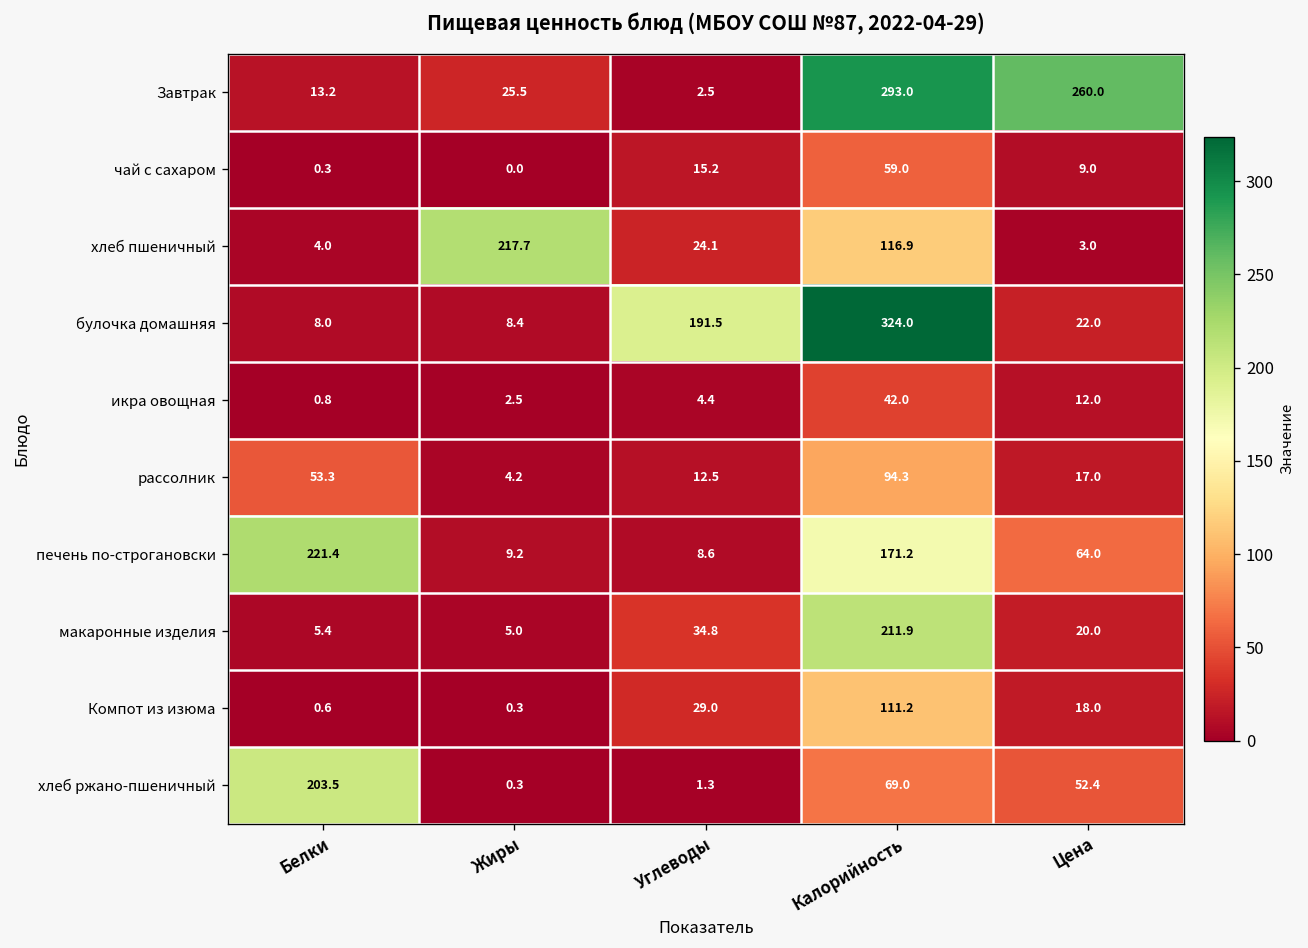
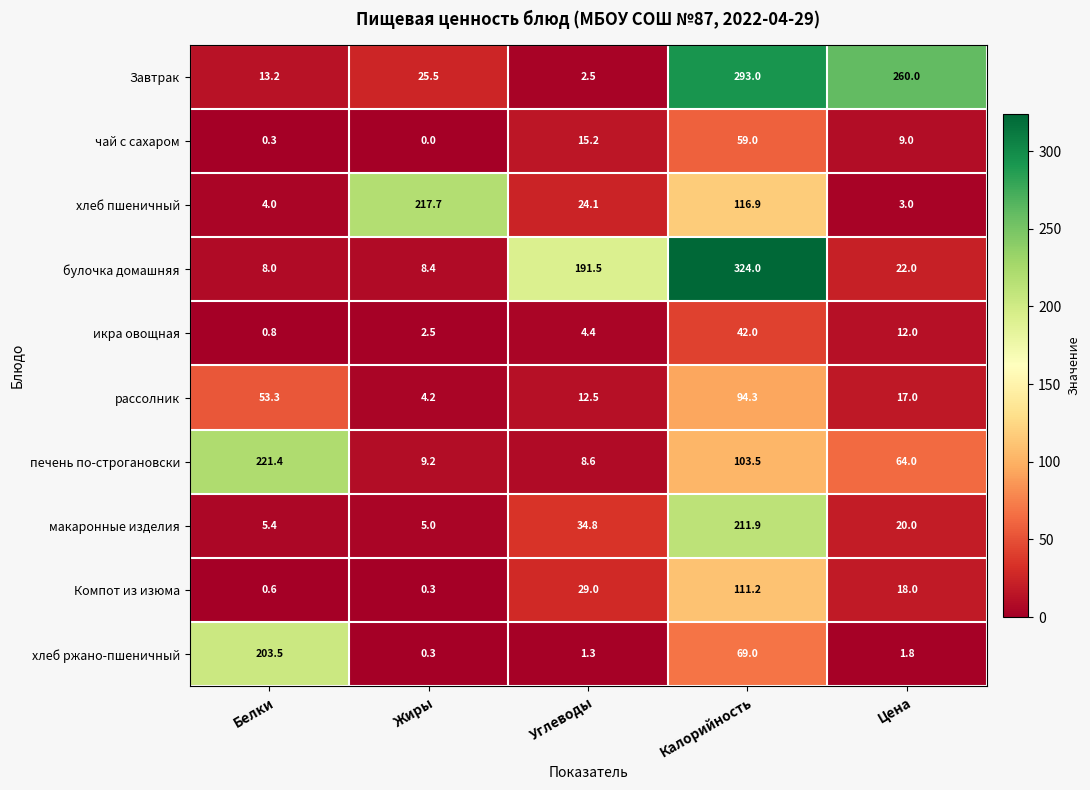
  {
    "Завтрак": {
      "Белки": 13.2,
      "Жиры": 25.5,
      "Углеводы": 2.5,
      "Калорийность": 293.0,
      "Цена": 260.0
    },
    "чай с сахаром": {
      "Белки": 0.3,
      "Жиры": 0.0,
      "Углеводы": 15.2,
      "Калорийность": 59.0,
      "Цена": 9.0
    },
    "хлеб пшеничный": {
      "Белки": 4.0,
      "Жиры": 217.7,
      "Углеводы": 24.1,
      "Калорийность": 116.9,
      "Цена": 3.0
    },
    "булочка домашняя": {
      "Белки": 8.0,
      "Жиры": 8.4,
      "Углеводы": 191.5,
      "Калорийность": 324.0,
      "Цена": 22.0
    },
    "икра овощная": {
      "Белки": 0.8,
      "Жиры": 2.5,
      "Углеводы": 4.4,
      "Калорийность": 42.0,
      "Цена": 12.0
    },
    "рассолник": {
      "Белки": 53.3,
      "Жиры": 4.2,
      "Углеводы": 12.5,
      "Калорийность": 94.3,
      "Цена": 17.0
    },
    "печень по-строгановски": {
      "Белки": 221.4,
      "Жиры": 9.2,
      "Углеводы": 8.6,
-     "Калорийность": 171.2,
+     "Калорийность": 103.5,
      "Цена": 64.0
    },
    "макаронные изделия": {
      "Белки": 5.4,
      "Жиры": 5.0,
      "Углеводы": 34.8,
      "Калорийность": 211.9,
      "Цена": 20.0
    },
    "Компот из изюма": {
      "Белки": 0.6,
      "Жиры": 0.3,
      "Углеводы": 29.0,
      "Калорийность": 111.2,
      "Цена": 18.0
    },
    "хлеб ржано-пшеничный": {
      "Белки": 203.5,
      "Жиры": 0.3,
      "Углеводы": 1.3,
      "Калорийность": 69.0,
-     "Цена": 52.4
+     "Цена": 1.8
    }
  }
